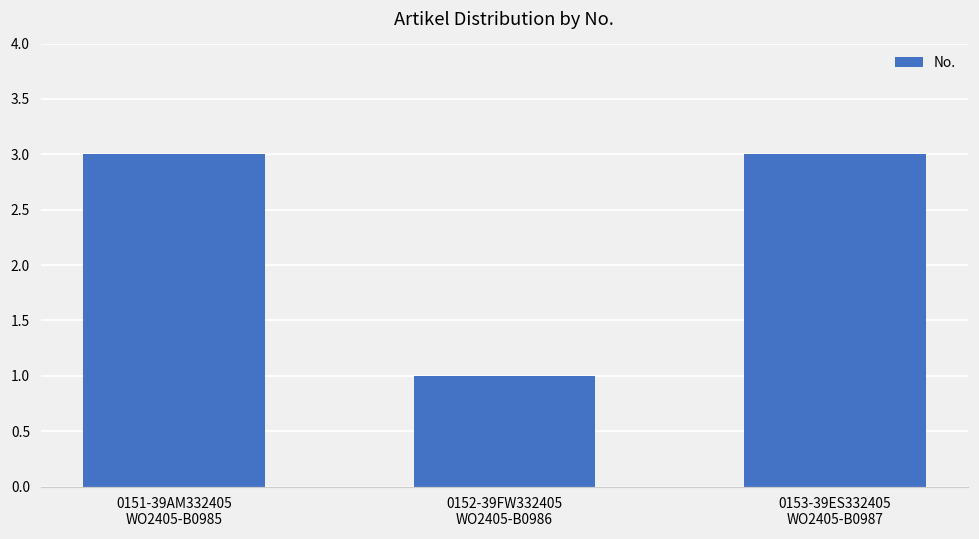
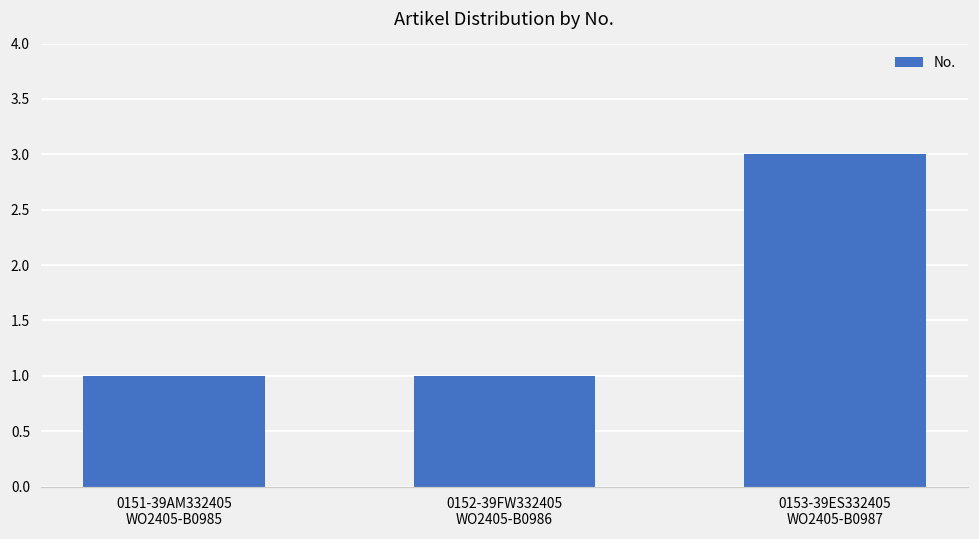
  {
-   "0151-39AM332405 WO2405-B0985": 3,
+   "0151-39AM332405 WO2405-B0985": 1,
    "0152-39FW332405 WO2405-B0986": 1,
    "0153-39ES332405 WO2405-B0987": 3
  }
